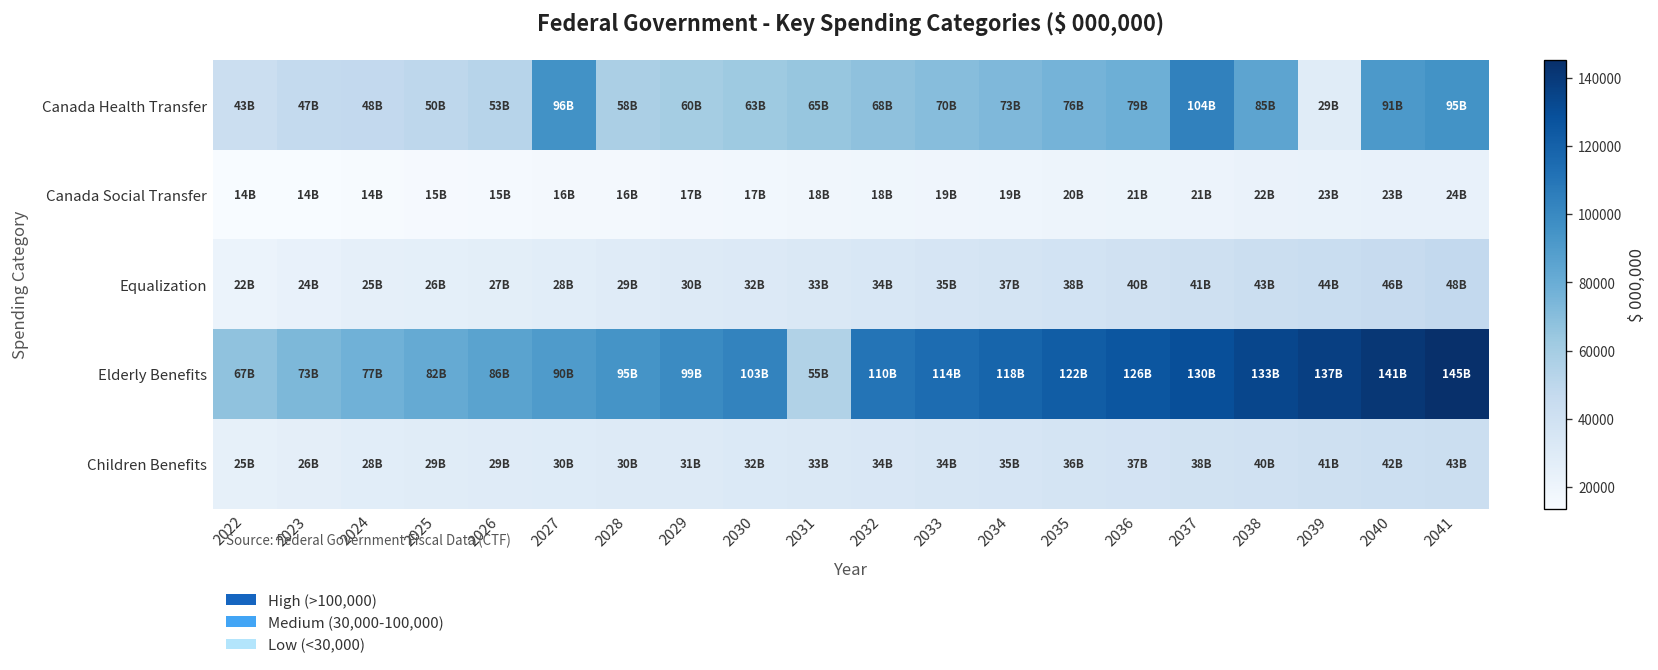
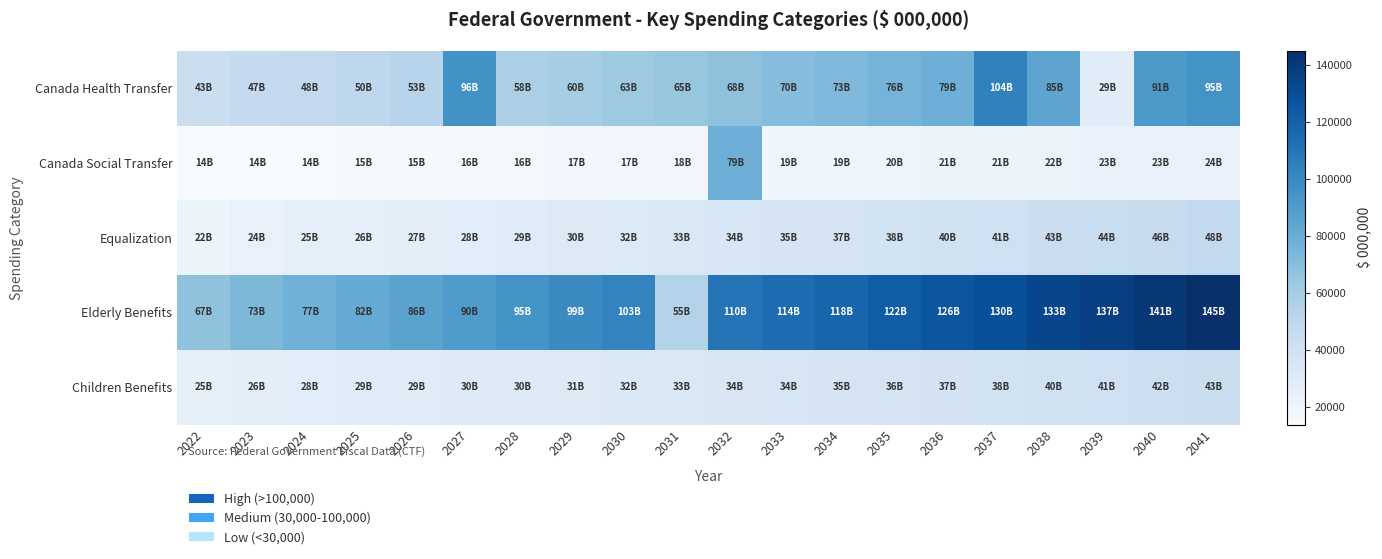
  {
    "Canada Health Transfer": {
      "2022": "43B",
      "2023": "47B",
      "2024": "48B",
      "2025": "50B",
      "2026": "53B",
      "2027": "96B",
      "2028": "58B",
      "2029": "60B",
      "2030": "63B",
      "2031": "65B",
      "2032": "68B",
      "2033": "70B",
      "2034": "73B",
      "2035": "76B",
      "2036": "79B",
      "2037": "104B",
      "2038": "85B",
      "2039": "29B",
      "2040": "91B",
      "2041": "95B"
    },
    "Canada Social Transfer": {
      "2022": "14B",
      "2023": "14B",
      "2024": "14B",
      "2025": "15B",
      "2026": "15B",
      "2027": "16B",
      "2028": "16B",
      "2029": "17B",
      "2030": "17B",
      "2031": "18B",
-     "2032": "18B",
+     "2032": "79B",
      "2033": "19B",
      "2034": "19B",
      "2035": "20B",
      "2036": "21B",
      "2037": "21B",
      "2038": "22B",
      "2039": "23B",
      "2040": "23B",
      "2041": "24B"
    },
    "Equalization": {
      "2022": "22B",
      "2023": "24B",
      "2024": "25B",
      "2025": "26B",
      "2026": "27B",
      "2027": "28B",
      "2028": "29B",
      "2029": "30B",
      "2030": "32B",
      "2031": "33B",
      "2032": "34B",
      "2033": "35B",
      "2034": "37B",
      "2035": "38B",
      "2036": "40B",
      "2037": "41B",
      "2038": "43B",
      "2039": "44B",
      "2040": "46B",
      "2041": "48B"
    },
    "Elderly Benefits": {
      "2022": "67B",
      "2023": "73B",
      "2024": "77B",
      "2025": "82B",
      "2026": "86B",
      "2027": "90B",
      "2028": "95B",
      "2029": "99B",
      "2030": "103B",
      "2031": "55B",
      "2032": "110B",
      "2033": "114B",
      "2034": "118B",
      "2035": "122B",
      "2036": "126B",
      "2037": "130B",
      "2038": "133B",
      "2039": "137B",
      "2040": "141B",
      "2041": "145B"
    },
    "Children Benefits": {
      "2022": "25B",
      "2023": "26B",
      "2024": "28B",
      "2025": "29B",
      "2026": "29B",
      "2027": "30B",
      "2028": "30B",
      "2029": "31B",
      "2030": "32B",
      "2031": "33B",
      "2032": "34B",
      "2033": "34B",
      "2034": "35B",
      "2035": "36B",
      "2036": "37B",
      "2037": "38B",
      "2038": "40B",
      "2039": "41B",
      "2040": "42B",
      "2041": "43B"
    }
  }
